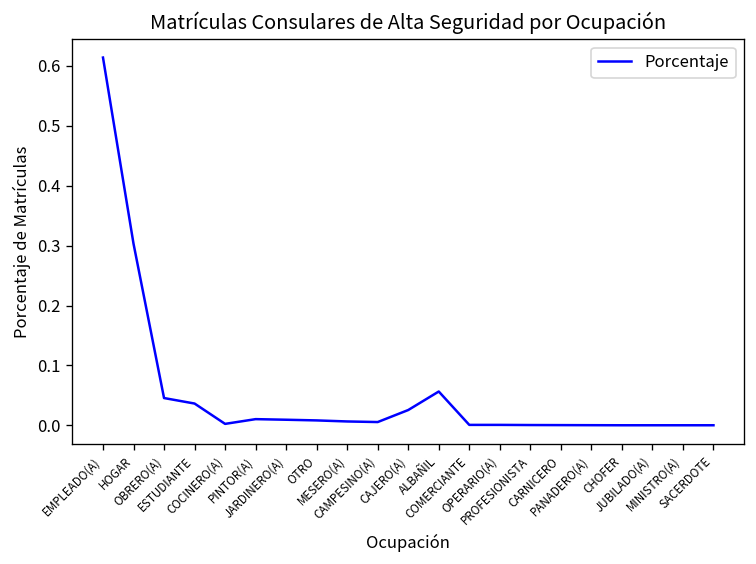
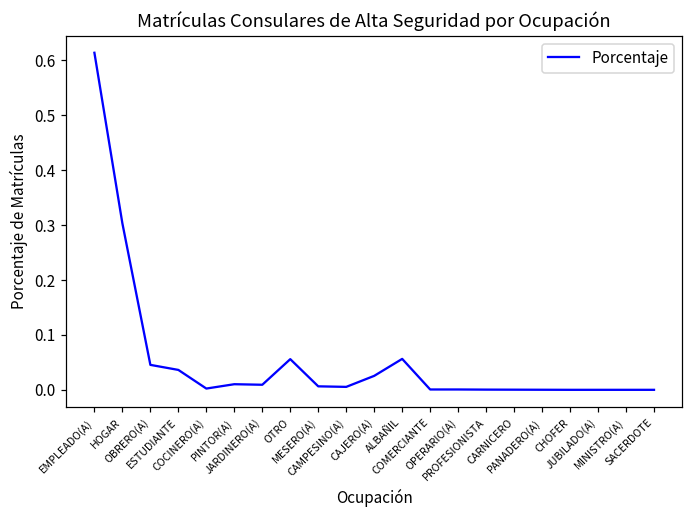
  {
    "EMPLEADO(A)": 0.61,
    "HOGAR": 0.30,
    "OBRERO(A)": 0.05,
    "ESTUDIANTE": 0.04,
    "COCINERO(A)": 0.00,
    "PINTOR(A)": 0.01,
    "JARDINERO(A)": 0.01,
-   "OTRO": 0.01,
+   "OTRO": 0.06,
    "MESERO(A)": 0.01,
    "CAMPESINO(A)": 0.01,
    "CAJERO(A)": 0.03,
    "ALBAÑIL": 0.06,
    "COMERCIANTE": 0.00,
    "OPERARIO(A)": 0.00,
    "PROFESIONISTA": 0.00,
    "CARNICERO": 0.00,
    "PANADERO(A)": 0.00,
    "CHOFER": 0.00,
    "JUBILADO(A)": 0.00,
    "MINISTRO(A)": 0.00,
    "SACERDOTE": 0.00
  }
